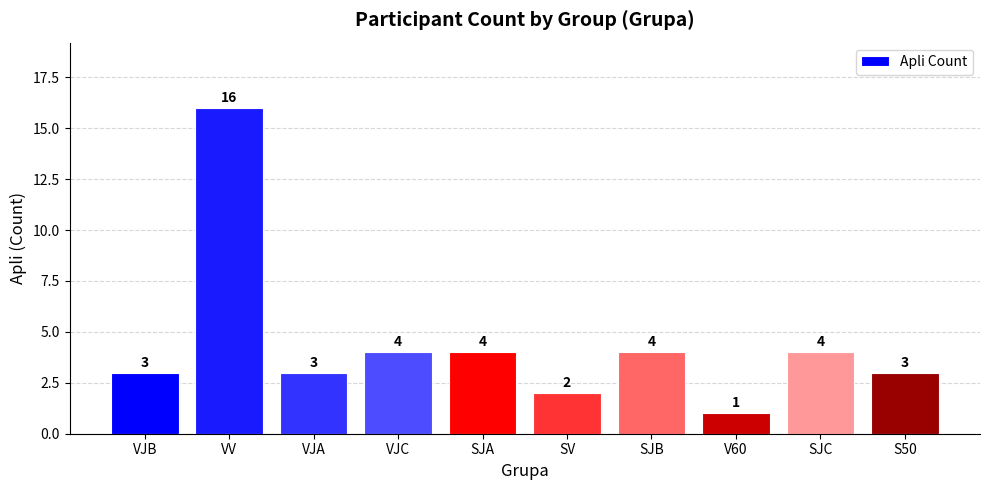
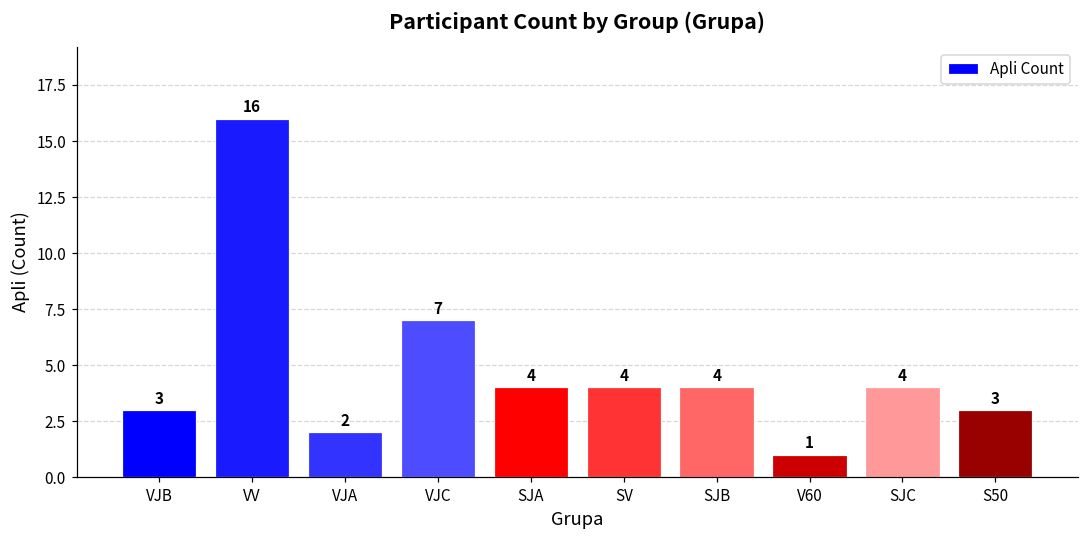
  {
    "VJB": 3,
    "VV": 16,
-   "VJA": 3,
-   "VJC": 4,
+   "VJA": 2,
+   "VJC": 7,
    "SJA": 4,
-   "SV": 2,
+   "SV": 4,
    "SJB": 4,
    "V60": 1,
    "SJC": 4,
    "S50": 3
  }
